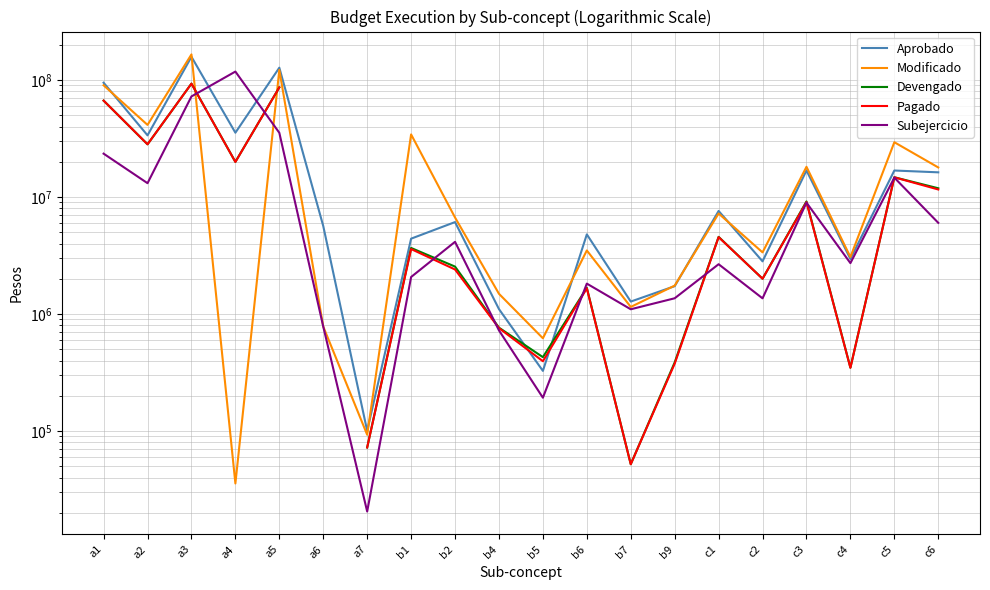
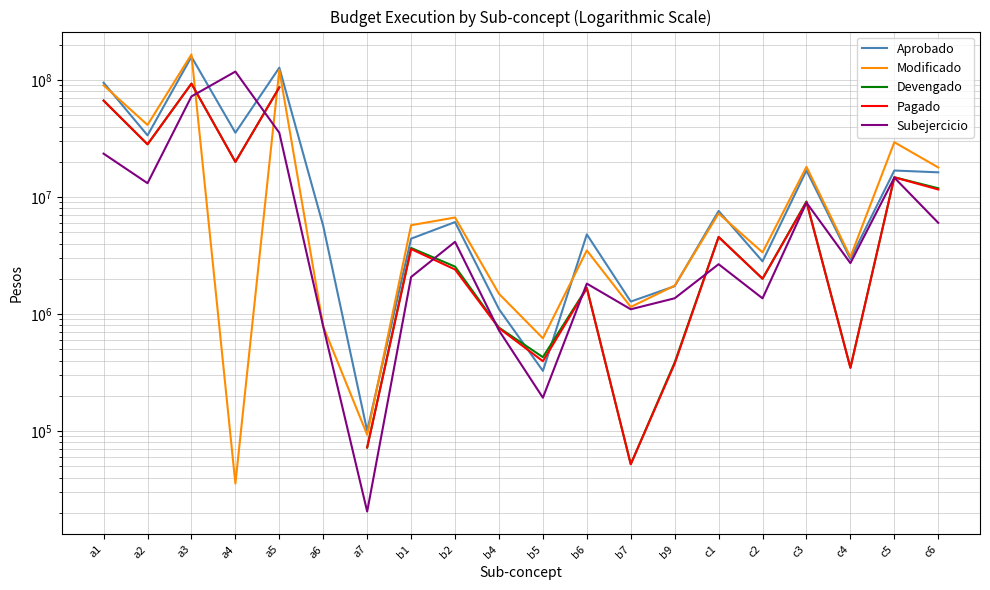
  {
    "Aprobado": {
      "a1": 100000000,
      "a2": 34000000,
      "a4": 36000000,
      "a6": 6000000,
      "a7": 100000,
      "b1": 4400000,
      "b2": 6000000,
      "b4": 1100000,
      "b5": 330000,
      "b6": 4800000,
      "b7": 1300000,
      "c2": 2800000,
      "c3": 17000000,
      "c5": 17000000,
      "c6": 16000000
    },
    "Modificado": {
      "a1": 90000000,
      "a2": 41000000,
      "a4": 36000,
      "a7": 90000,
-     "b1": 34000000,
+     "b1": 6000000,
      "b2": 7000000,
      "b4": 1500000,
      "b5": 600000,
      "b6": 3500000,
      "c2": 3400000,
      "c3": 18000000,
      "c5": 29000000,
      "c6": 18000000
    },
    "Devengado": {
      "b2": 2500000,
      "b5": 430000
    },
    "Pagado": {
      "b2": 2400000,
      "b5": 400000
    },
    "Subejercicio": {
      "a1": 24000000,
      "a2": 13000000,
      "a3": 70000000,
      "a4": 120000000,
      "a5": 35000000,
      "a7": 21000,
      "b1": 2100000,
      "b2": 4100000,
      "b5": 190000,
      "b6": 1800000,
      "b9": 1400000,
      "c1": 2700000,
      "c2": 1400000,
      "c4": 2700000,
      "c6": 6000000
    }
  }
